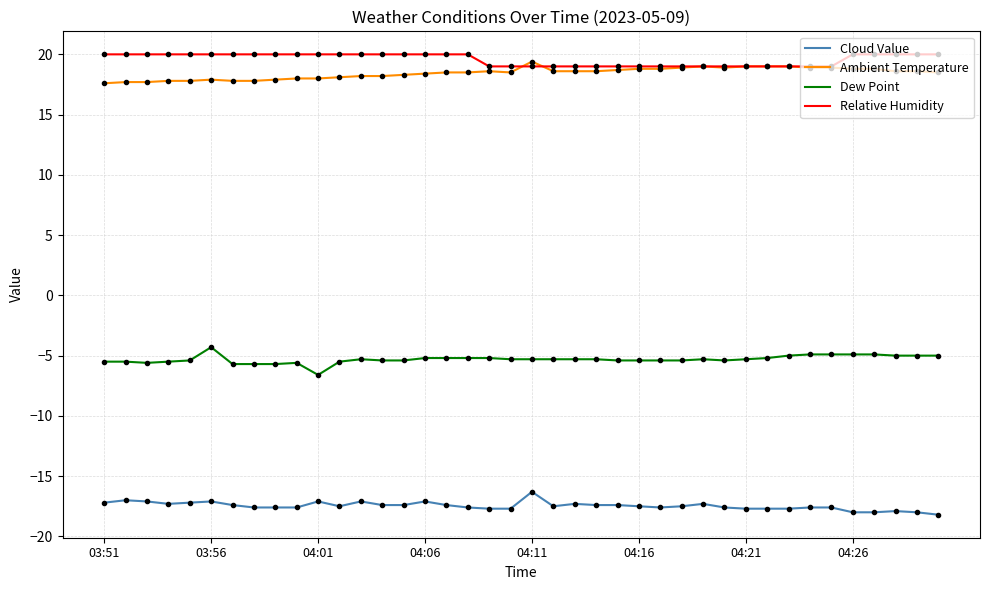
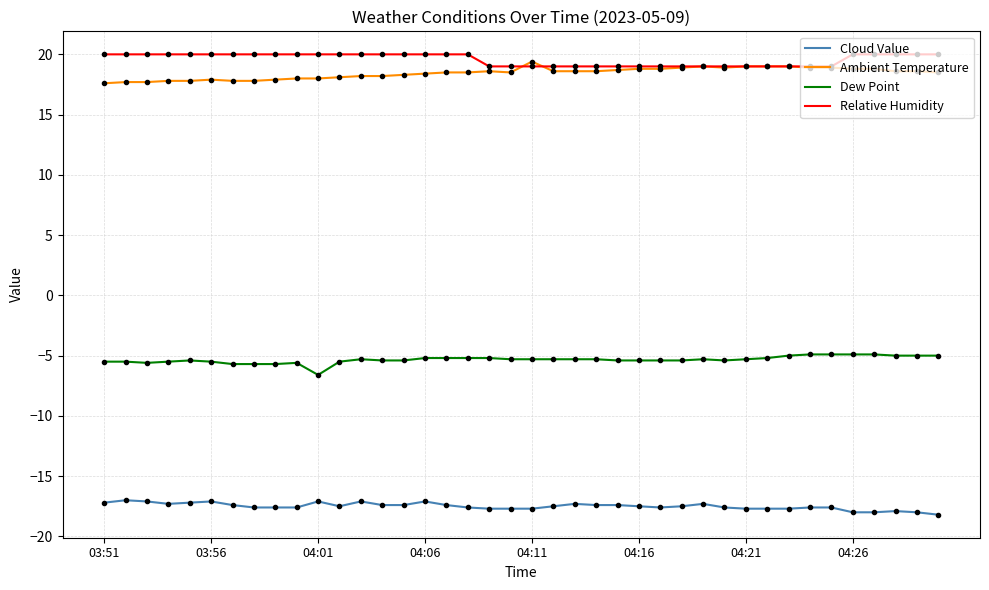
  {
    "Cloud Value": {
      "03:51": -17.2,
      "03:56": -17.1,
      "04:01": -17.1,
      "04:06": -17.1,
-     "04:11": -16.3,
+     "04:11": -17.7,
      "04:16": -17.5,
      "04:21": -17.7,
      "04:26": -18.0
    },
    "Ambient Temperature": {
      "03:51": 17.6,
      "03:56": 17.9,
      "04:01": 18.0,
      "04:06": 18.4,
      "04:11": 19.4
    },
    "Dew Point": {
      "03:51": -5.5,
-     "03:56": -4.3,
+     "03:56": -5.5,
      "04:01": -6.6,
      "04:06": -5.2,
      "04:11": -5.3,
      "04:16": -5.4,
      "04:21": -5.3,
      "04:26": -4.9
    },
    "Relative Humidity": {
      "03:51": 20.0,
      "03:56": 20.0,
      "04:01": 20.0,
      "04:06": 20.0,
      "04:11": 19.0
    }
  }
